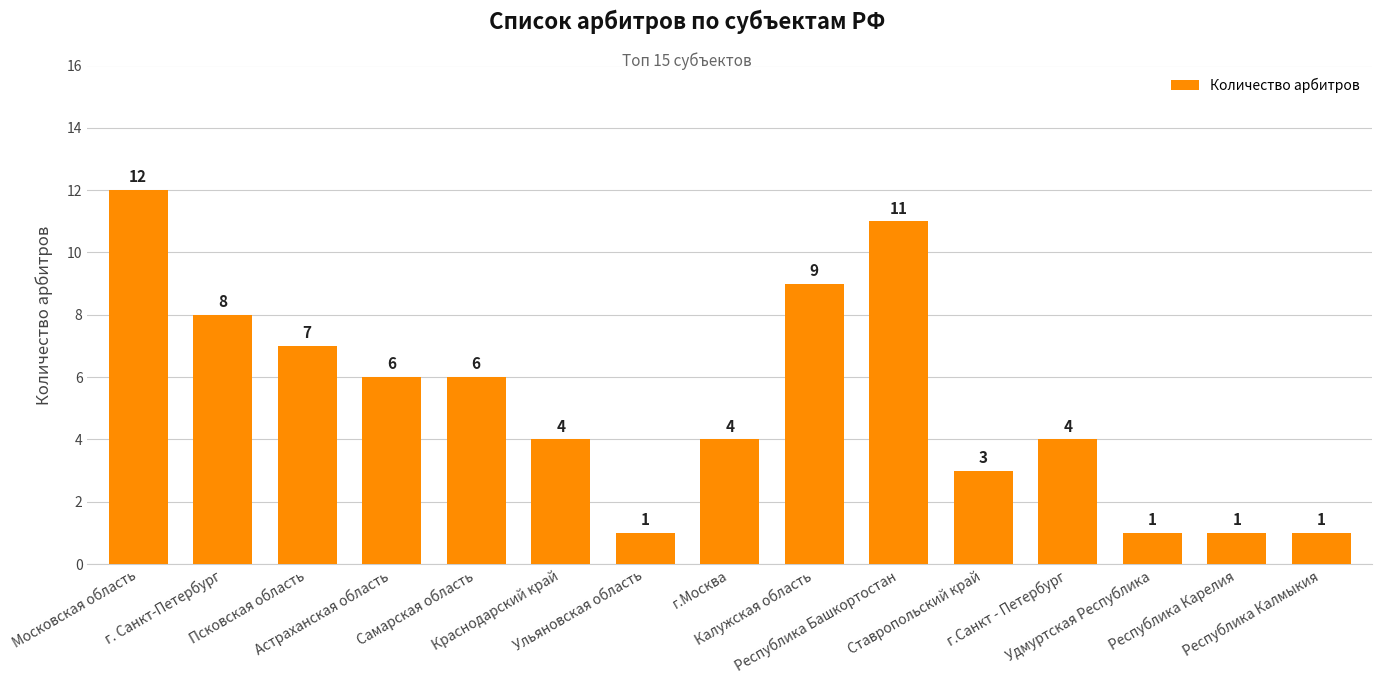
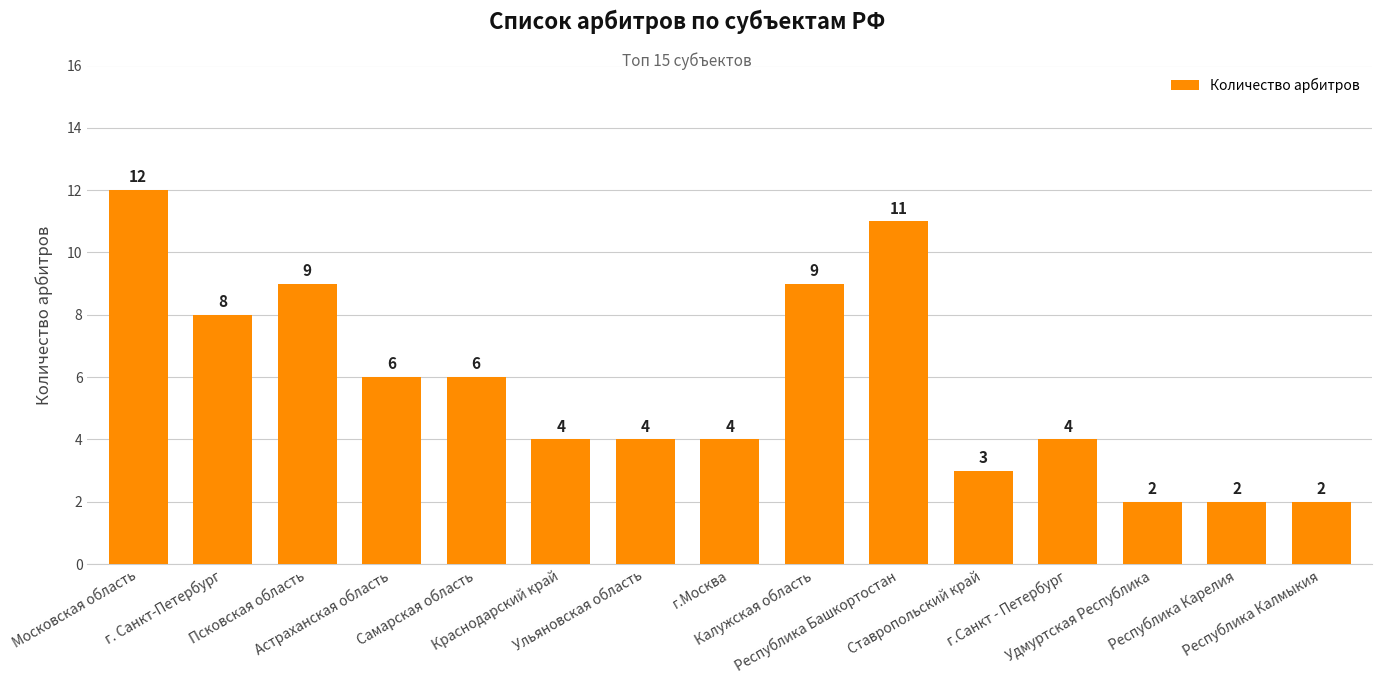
  {
    "Московская область": 12,
    "г. Санкт-Петербург": 8,
-   "Псковская область": 7,
+   "Псковская область": 9,
    "Астраханская область": 6,
    "Самарская область": 6,
    "Краснодарский край": 4,
-   "Ульяновская область": 1,
+   "Ульяновская область": 4,
    "г.Москва": 4,
    "Калужская область": 9,
    "Республика Башкортостан": 11,
    "Ставропольский край": 3,
    "г.Санкт - Петербург": 4,
-   "Удмуртская Республика": 1,
-   "Республика Карелия": 1,
-   "Республика Калмыкия": 1
+   "Удмуртская Республика": 2,
+   "Республика Карелия": 2,
+   "Республика Калмыкия": 2
  }
